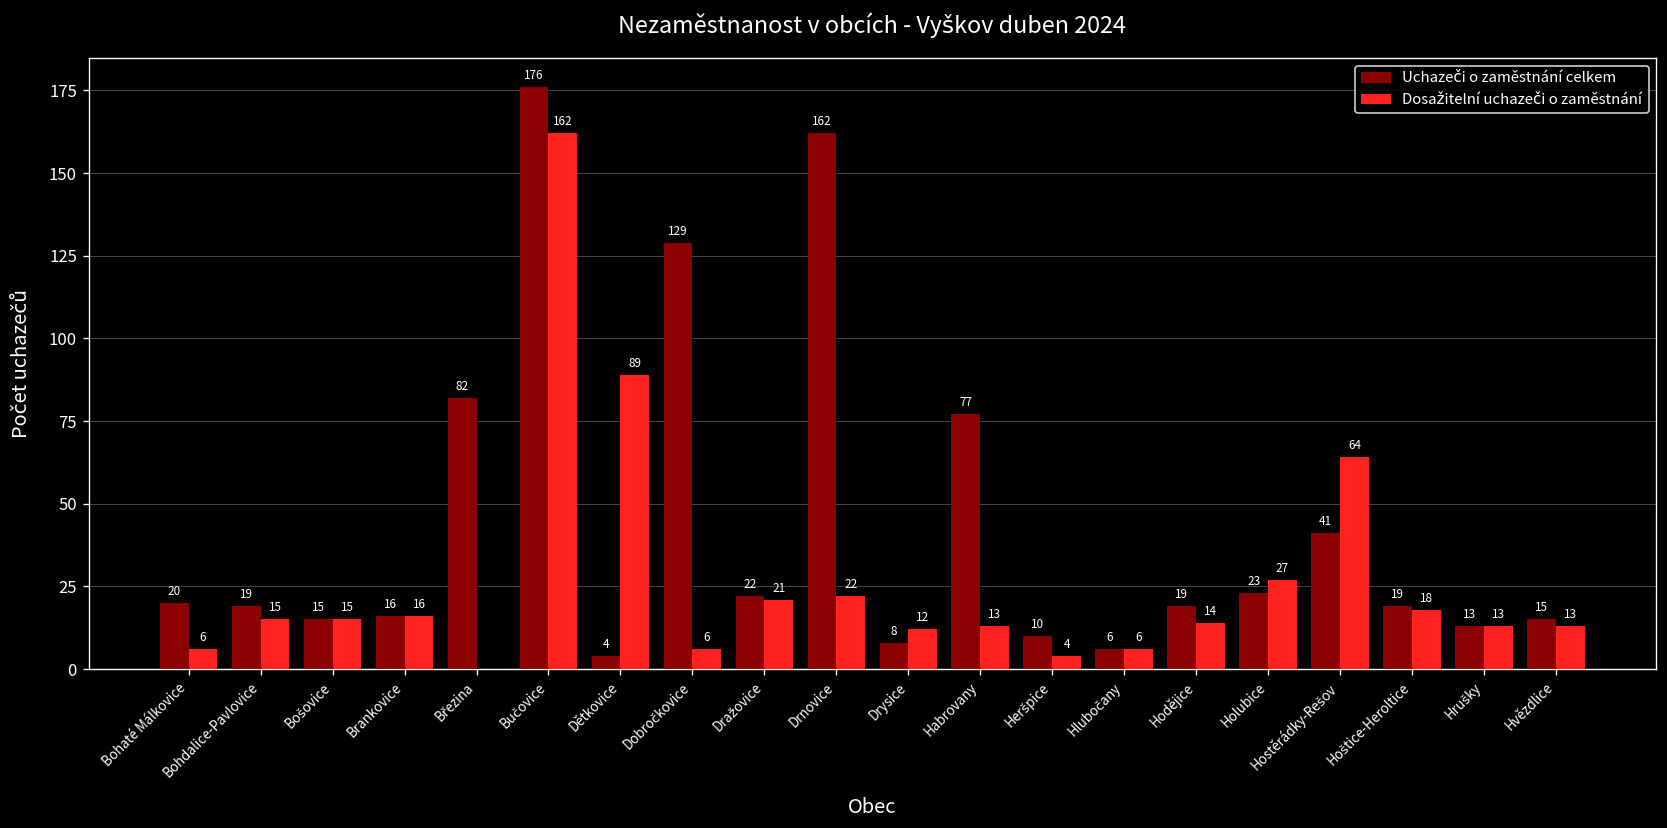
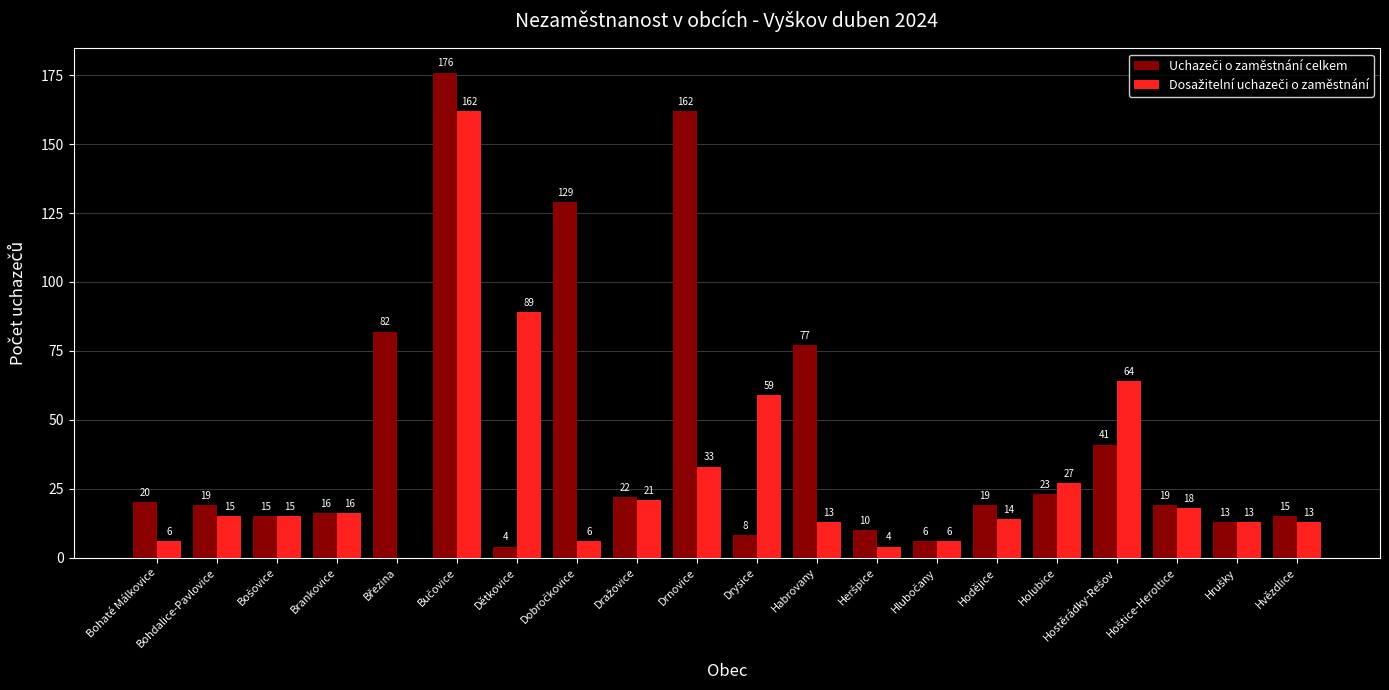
  {
    "Uchazeči o zaměstnání celkem": {
      "Bohaté Málkovice": 20,
      "Bohdalice-Pavlovice": 19,
      "Bošovice": 15,
      "Brankovice": 16,
      "Březina": 82,
      "Bučovice": 176,
      "Dětkovice": 4,
      "Dobročkovice": 129,
      "Dražovice": 22,
      "Drnovice": 162,
      "Drysice": 8,
      "Habrovany": 77,
      "Heršpice": 10,
      "Hlubočany": 6,
      "Hodějice": 19,
      "Holubice": 23,
      "Hostěrádky-Rešov": 41,
      "Hoštice-Heroltice": 19,
      "Hrušky": 13,
      "Hvězdlice": 15
    },
    "Dosažitelní uchazeči o zaměstnání": {
      "Bohaté Málkovice": 6,
      "Bohdalice-Pavlovice": 15,
      "Bošovice": 15,
      "Brankovice": 16,
      "Bučovice": 162,
      "Dětkovice": 89,
      "Dobročkovice": 6,
      "Dražovice": 21,
-     "Drnovice": 22,
-     "Drysice": 12,
+     "Drnovice": 33,
+     "Drysice": 59,
      "Habrovany": 13,
      "Heršpice": 4,
      "Hlubočany": 6,
      "Hodějice": 14,
      "Holubice": 27,
      "Hostěrádky-Rešov": 64,
      "Hoštice-Heroltice": 18,
      "Hrušky": 13,
      "Hvězdlice": 13
    }
  }
